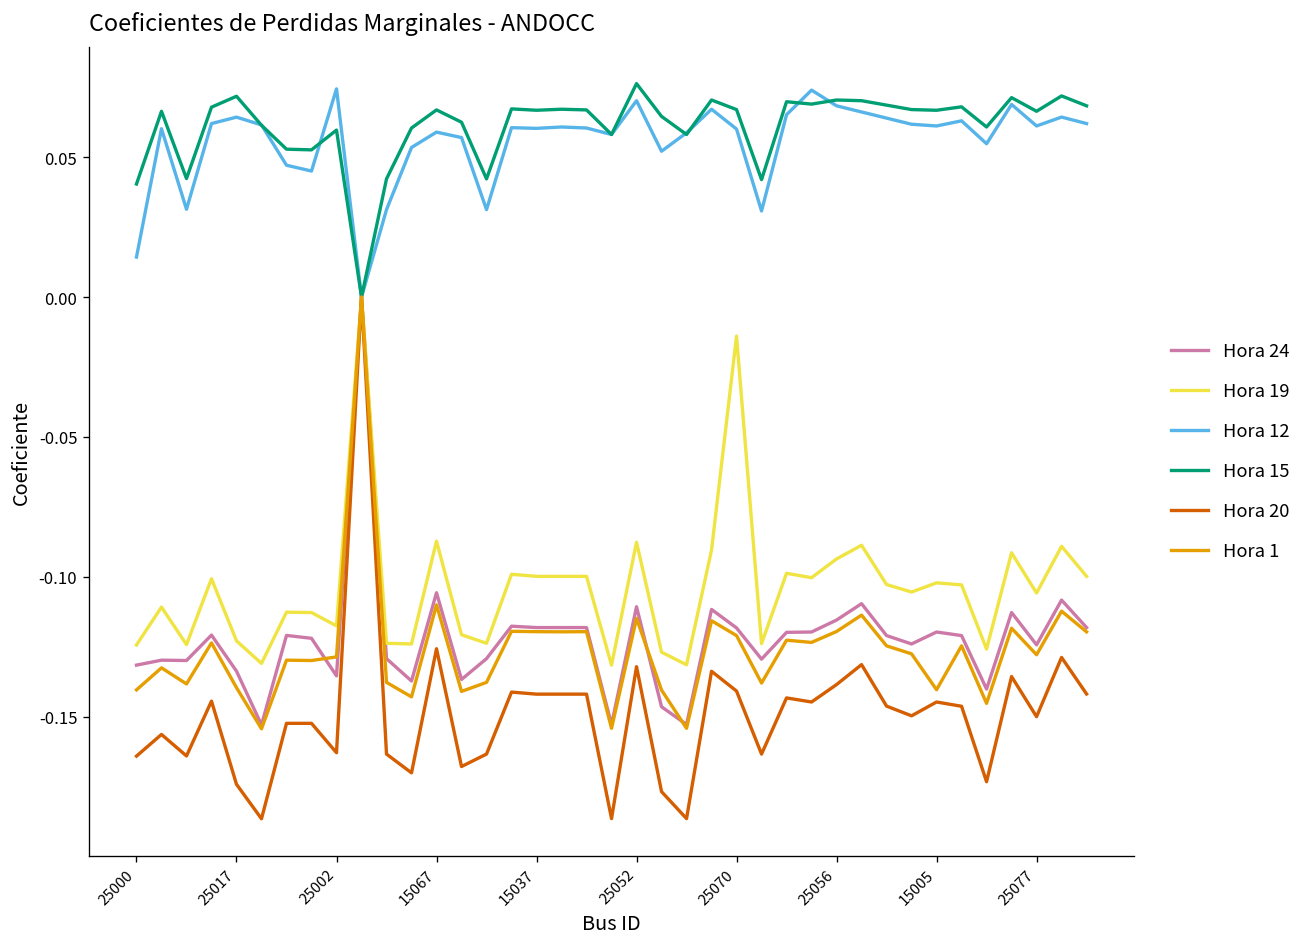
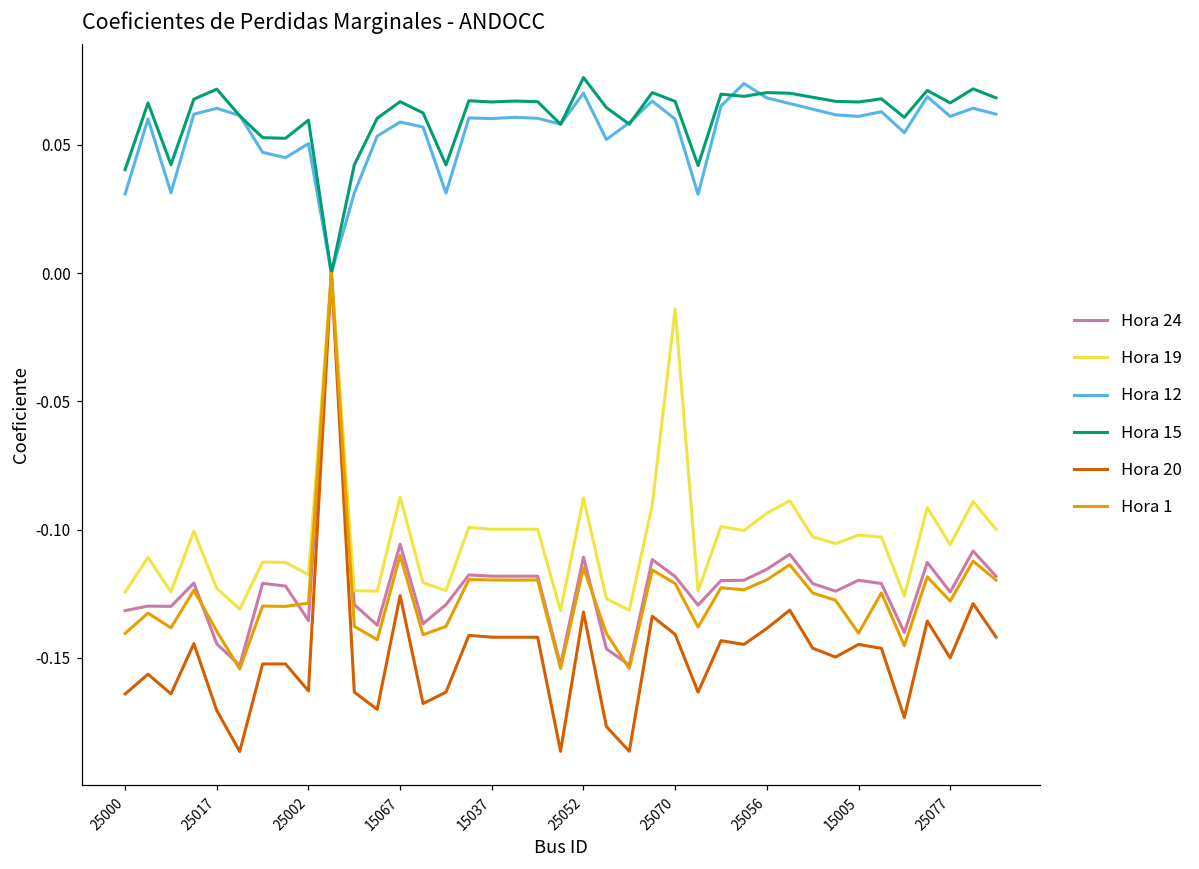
  {
    "Hora 24": {
      "25000": -0.132,
-     "25017": -0.134,
+     "25017": -0.145,
      "25002": -0.135,
      "15067": -0.106,
      "15037": -0.118,
      "25052": -0.111,
      "25070": -0.118,
      "25056": -0.115,
      "15005": -0.120,
      "25077": -0.124
    },
    "Hora 19": {
      "25000": -0.124,
      "25017": -0.123,
      "25002": -0.118,
      "15067": -0.087,
      "15037": -0.100,
      "25052": -0.088,
      "25070": -0.014,
      "25056": -0.094,
      "15005": -0.102,
      "25077": -0.106
    },
    "Hora 12": {
-     "25000": 0.014,
+     "25000": 0.031,
      "25017": 0.064,
-     "25002": 0.074,
+     "25002": 0.051,
      "15067": 0.059,
      "15037": 0.060,
      "25052": 0.070,
      "25070": 0.060,
      "25056": 0.068,
      "15005": 0.061,
      "25077": 0.061
    },
    "Hora 15": {
      "25000": 0.040,
      "25017": 0.072,
      "25002": 0.060,
      "15067": 0.067,
      "15037": 0.067,
      "25052": 0.076,
      "25070": 0.067,
      "25056": 0.070,
      "15005": 0.067,
      "25077": 0.066
    },
    "Hora 20": {
      "25000": -0.164,
-     "25017": -0.174,
+     "25017": -0.171,
      "25002": -0.163,
      "15067": -0.126,
      "15037": -0.142,
      "25052": -0.132,
      "25070": -0.141,
      "25056": -0.139,
      "15005": -0.145,
      "25077": -0.150
    },
    "Hora 1": {
      "25000": -0.140,
      "25017": -0.140,
      "25002": -0.129,
      "15067": -0.110,
      "15037": -0.120,
      "25052": -0.115,
      "25070": -0.121,
      "25056": -0.120,
      "15005": -0.140,
      "25077": -0.128
    }
  }
